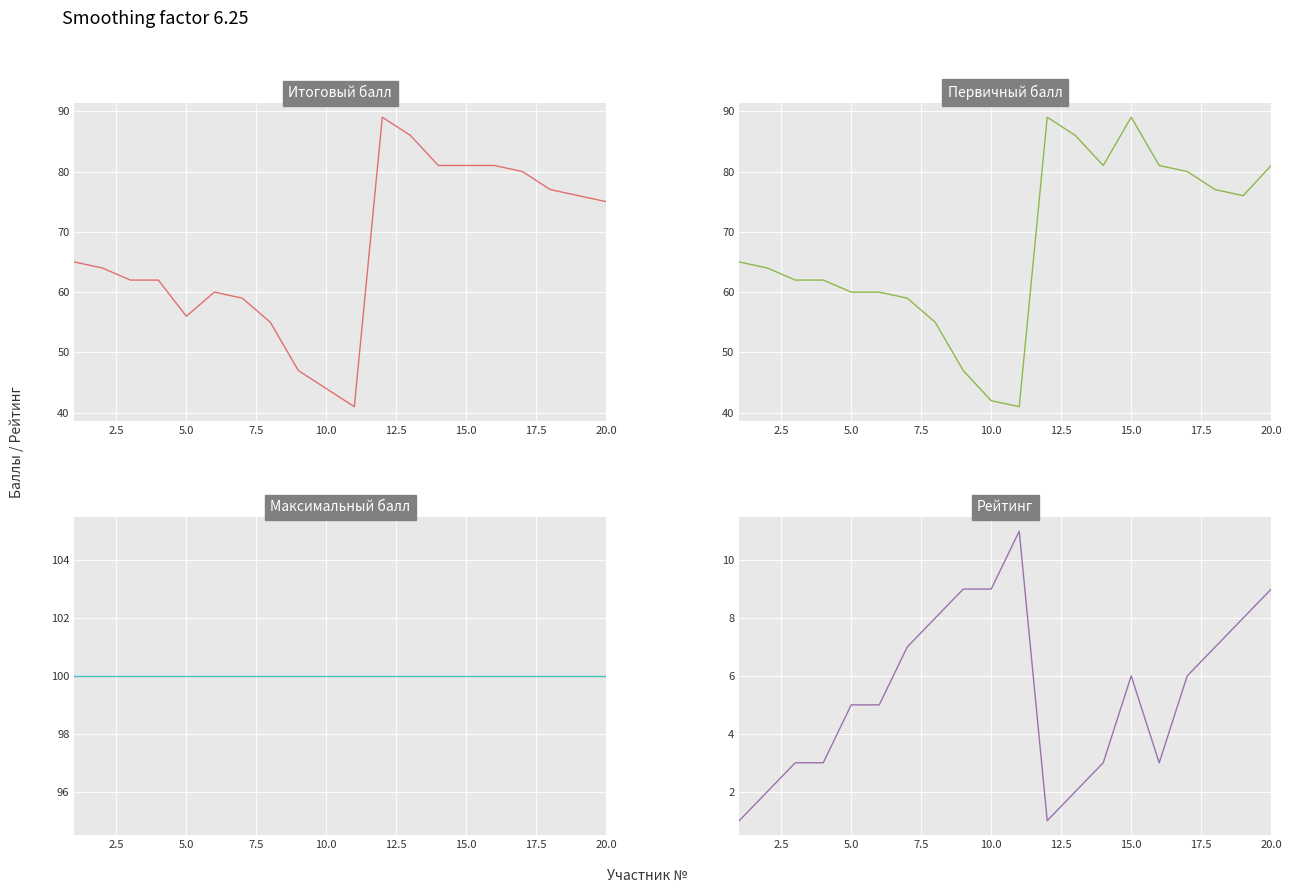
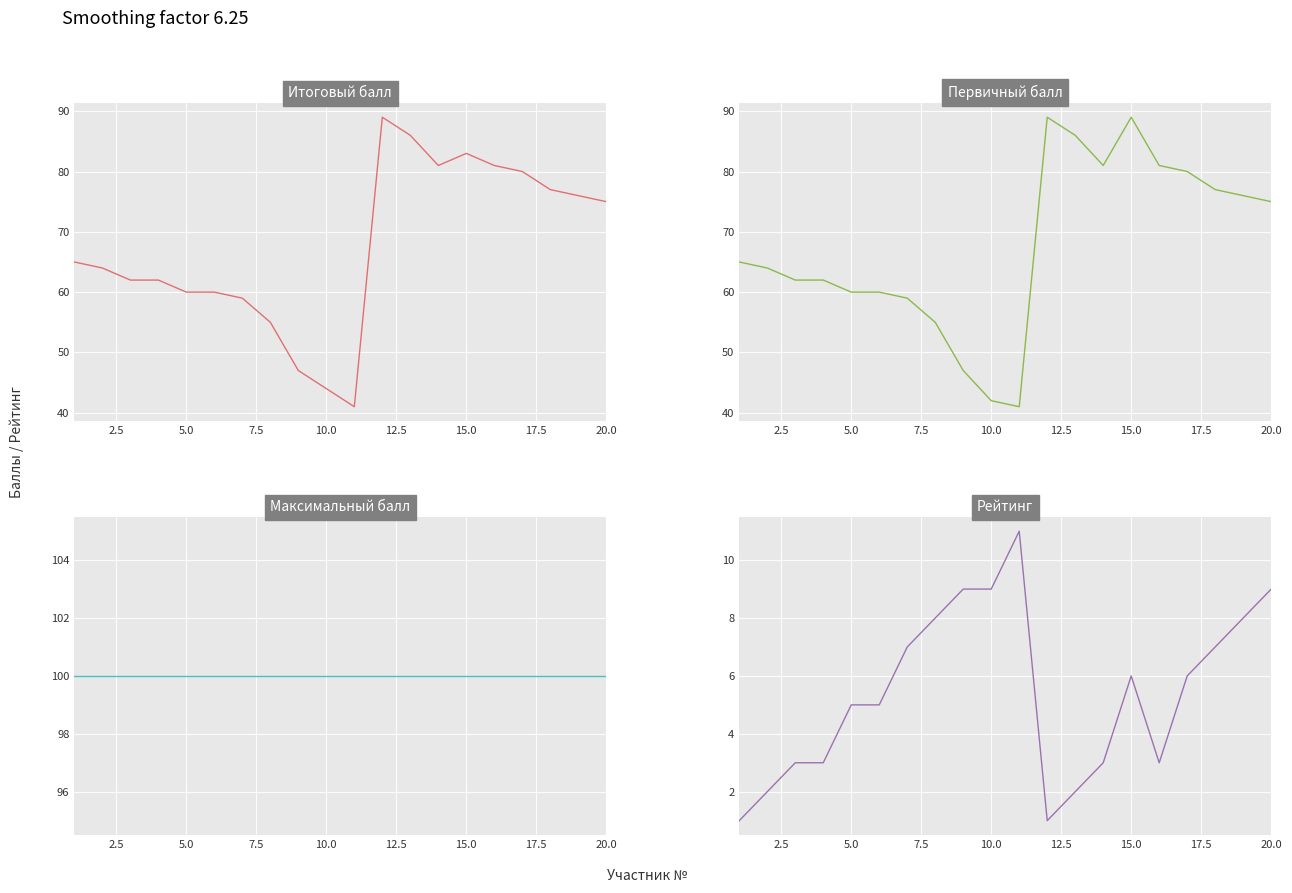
  {
    "Итоговый балл": {
-     "5.0": 56,
+     "5.0": 60,
      "10.0": 44,
-     "15.0": 81,
+     "15.0": 83,
      "20.0": 75
    },
    "Первичный балл": {
      "5.0": 60,
      "10.0": 42,
      "15.0": 89,
-     "20.0": 81
+     "20.0": 75
    },
    "Максимальный балл": {
      "5.0": 100.0,
      "10.0": 100.0,
      "15.0": 100.0,
      "20.0": 100.0
    },
    "Рейтинг": {
      "5.0": 5.0,
      "10.0": 9.0,
      "15.0": 6.0,
      "20.0": 9.0
    }
  }
